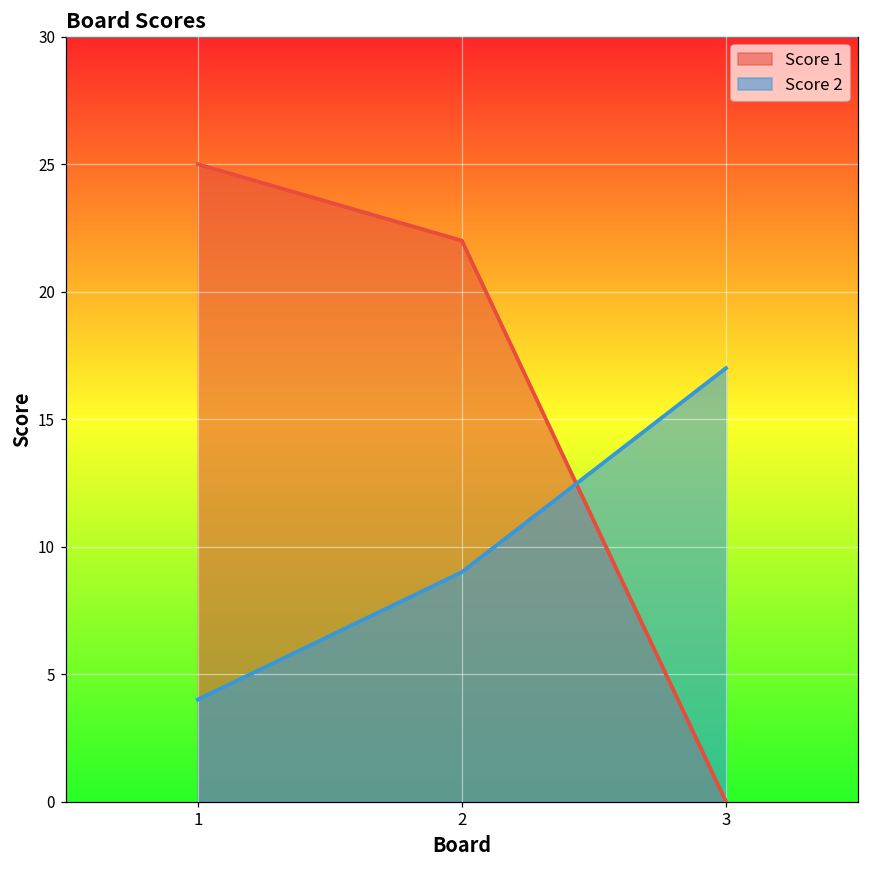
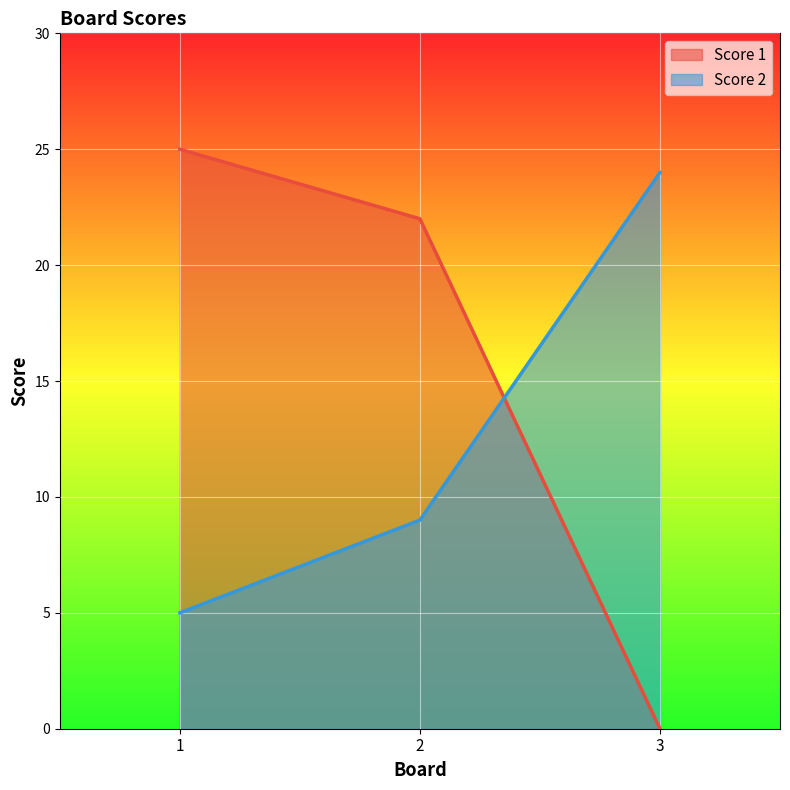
  {
    "Score 1": {
      "1": 25,
      "2": 22,
      "3": 0
    },
    "Score 2": {
-     "1": 4,
+     "1": 5,
      "2": 9,
-     "3": 17
+     "3": 24
    }
  }
